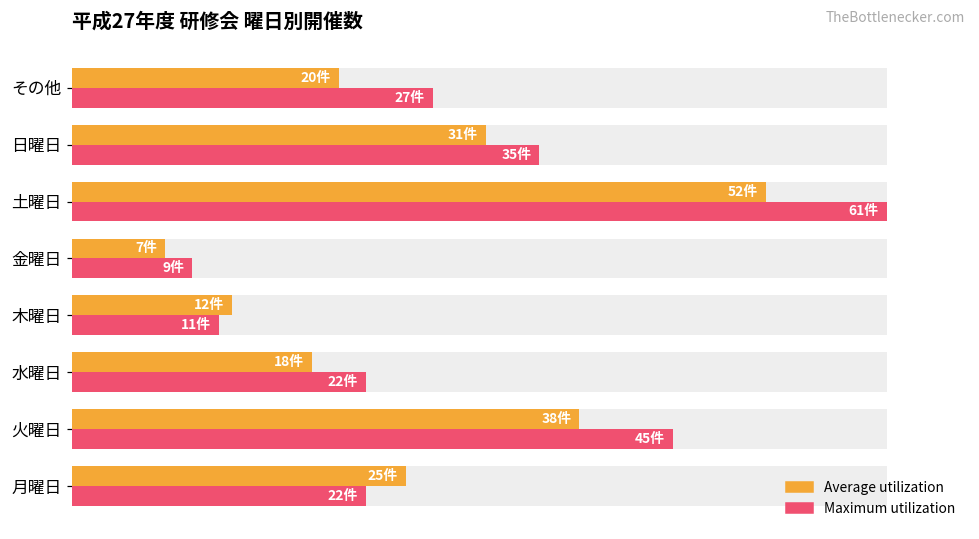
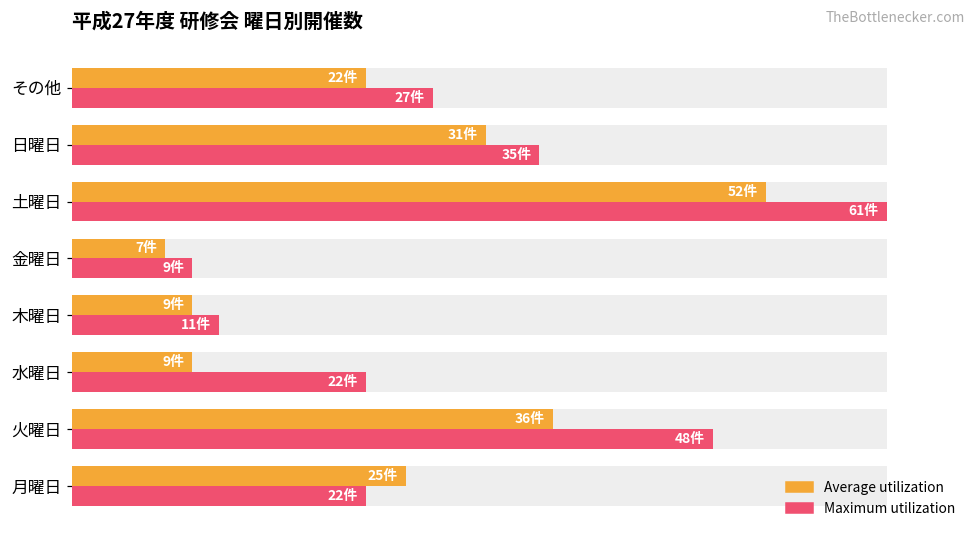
  {
    "Average utilization": {
-     "その他": "20件",
-     "木曜日": "12件",
-     "水曜日": "18件",
-     "火曜日": "38件"
+     "その他": "22件",
+     "木曜日": "9件",
+     "水曜日": "9件",
+     "火曜日": "36件"
    },
    "Maximum utilization": {
-     "火曜日": "45件"
+     "火曜日": "48件"
    }
  }
